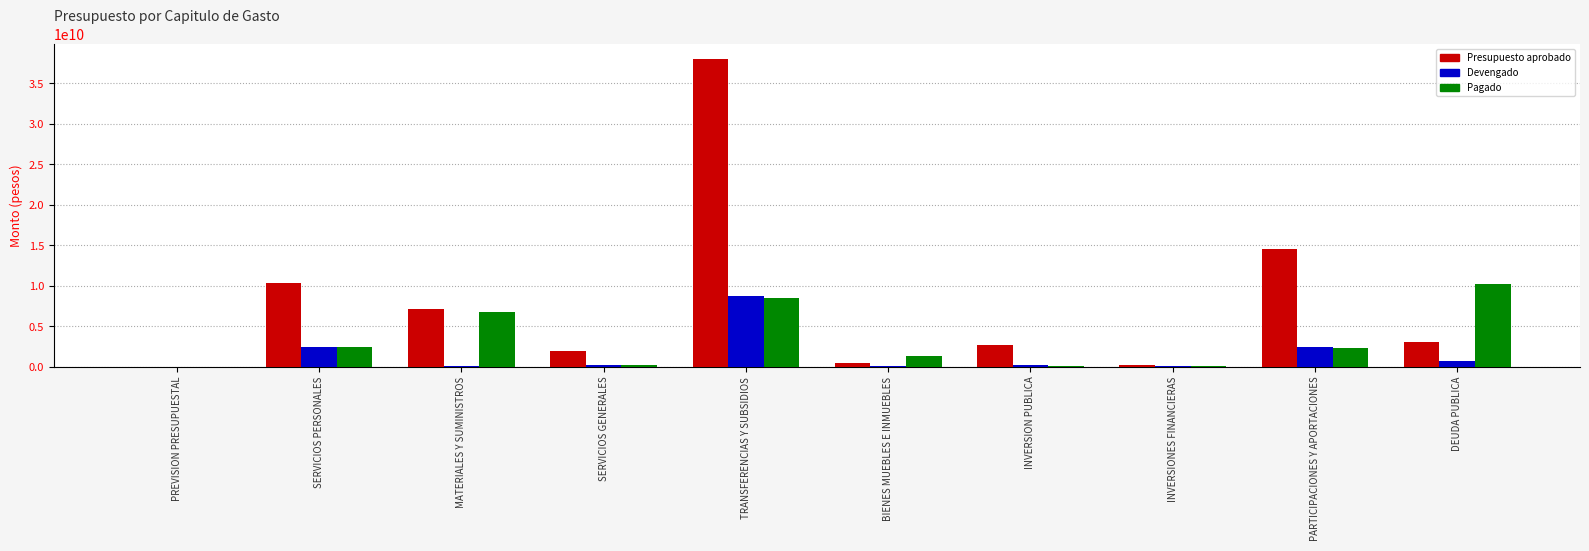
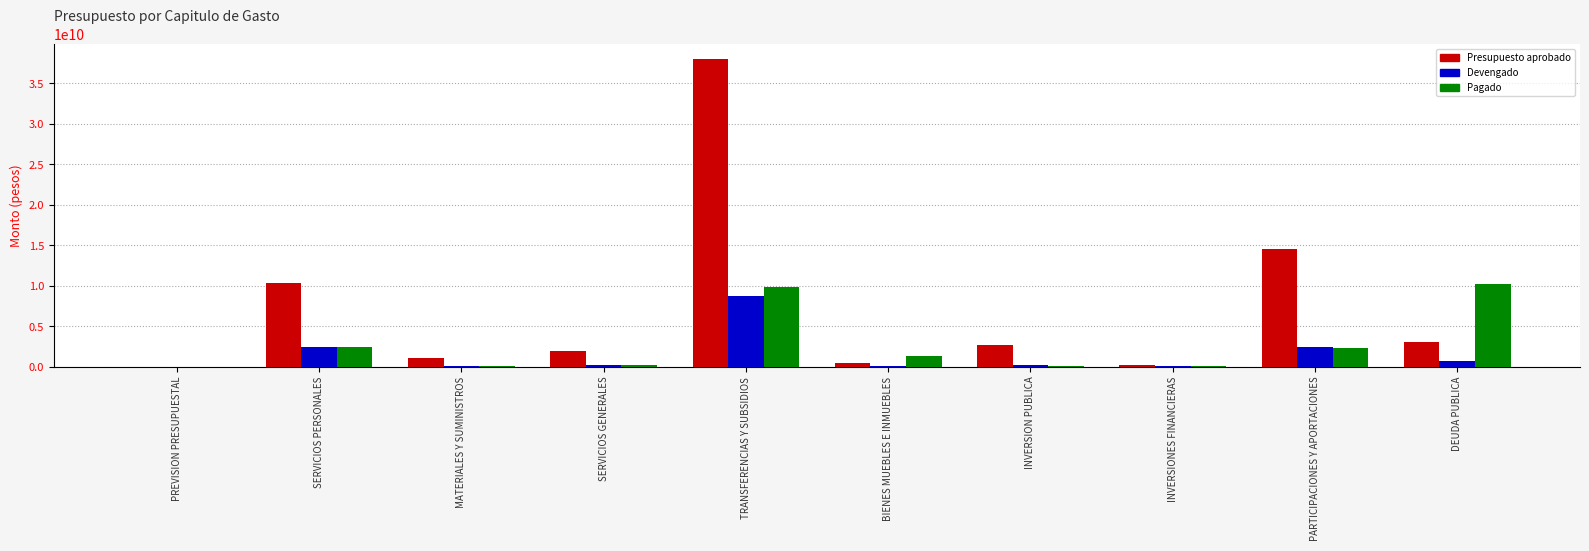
  {
    "Presupuesto aprobado": {
      "PREVISION PRESUPUESTAL": 0,
      "SERVICIOS PERSONALES": 10000000000,
-     "MATERIALES Y SUMINISTROS": 7000000000,
+     "MATERIALES Y SUMINISTROS": 1000000000,
      "SERVICIOS GENERALES": 2000000000,
      "TRANSFERENCIAS Y SUBSIDIOS": 38000000000,
      "BIENES MUEBLES E INMUEBLES": 0,
      "INVERSION PUBLICA": 3000000000,
      "PARTICIPACIONES Y APORTACIONES": 15000000000,
      "DEUDA PUBLICA": 3000000000
    },
    "Devengado": {
      "PREVISION PRESUPUESTAL": 0,
      "SERVICIOS PERSONALES": 2000000000,
      "TRANSFERENCIAS Y SUBSIDIOS": 9000000000,
      "PARTICIPACIONES Y APORTACIONES": 2000000000,
      "DEUDA PUBLICA": 1000000000
    },
    "Pagado": {
      "PREVISION PRESUPUESTAL": 0,
      "SERVICIOS PERSONALES": 2000000000,
-     "MATERIALES Y SUMINISTROS": 7000000000,
-     "TRANSFERENCIAS Y SUBSIDIOS": 8000000000,
+     "MATERIALES Y SUMINISTROS": 0,
+     "TRANSFERENCIAS Y SUBSIDIOS": 10000000000,
      "BIENES MUEBLES E INMUEBLES": 1000000000,
      "PARTICIPACIONES Y APORTACIONES": 2000000000,
      "DEUDA PUBLICA": 10000000000
    }
  }
